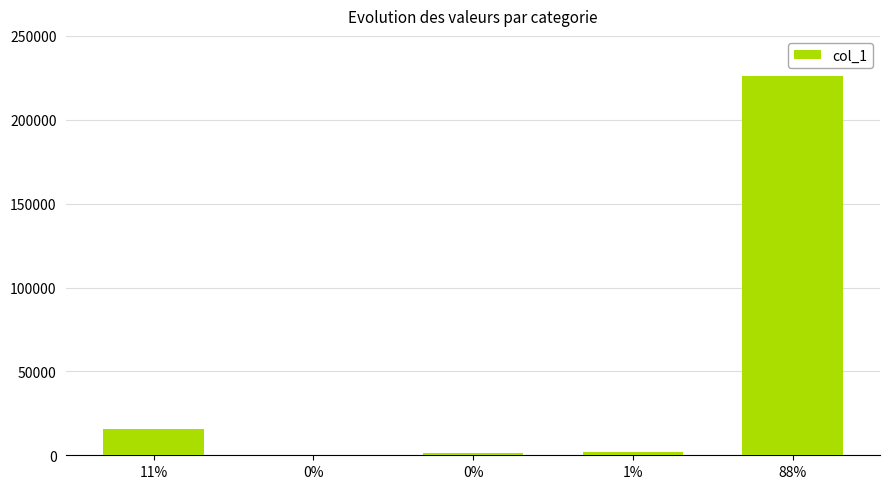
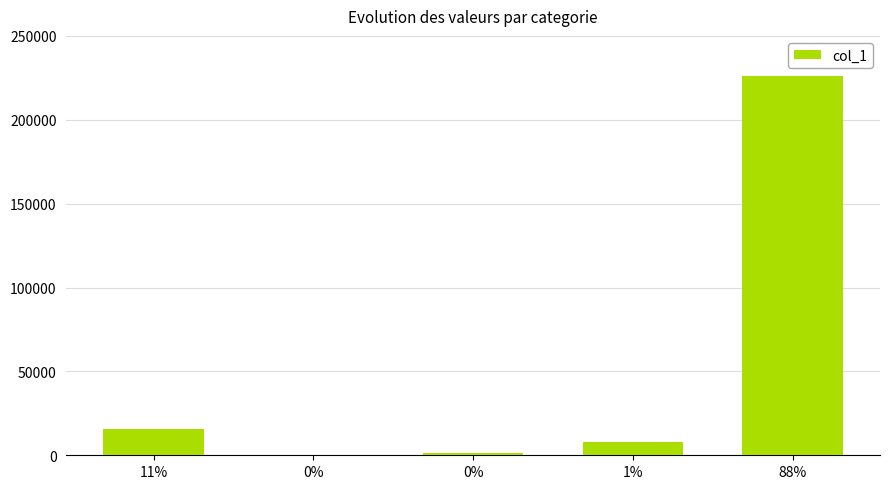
  {
    "11%": 16000,
-   "1%": 2000,
+   "1%": 8000,
    "88%": 226000
  }
